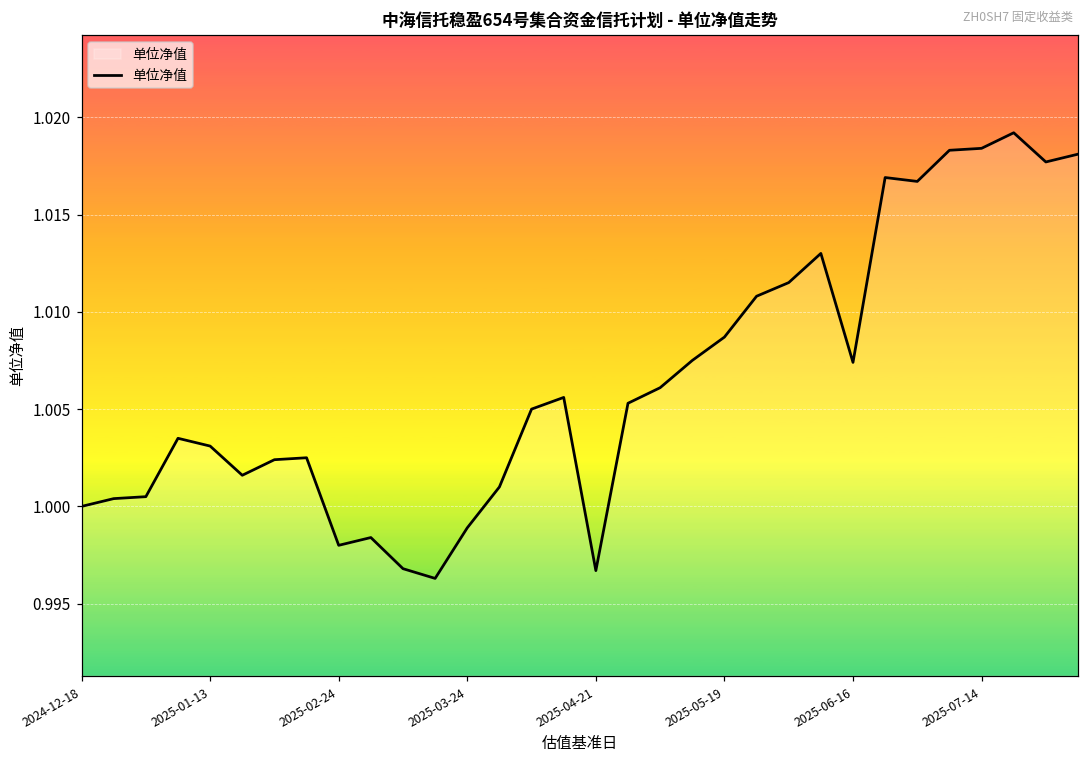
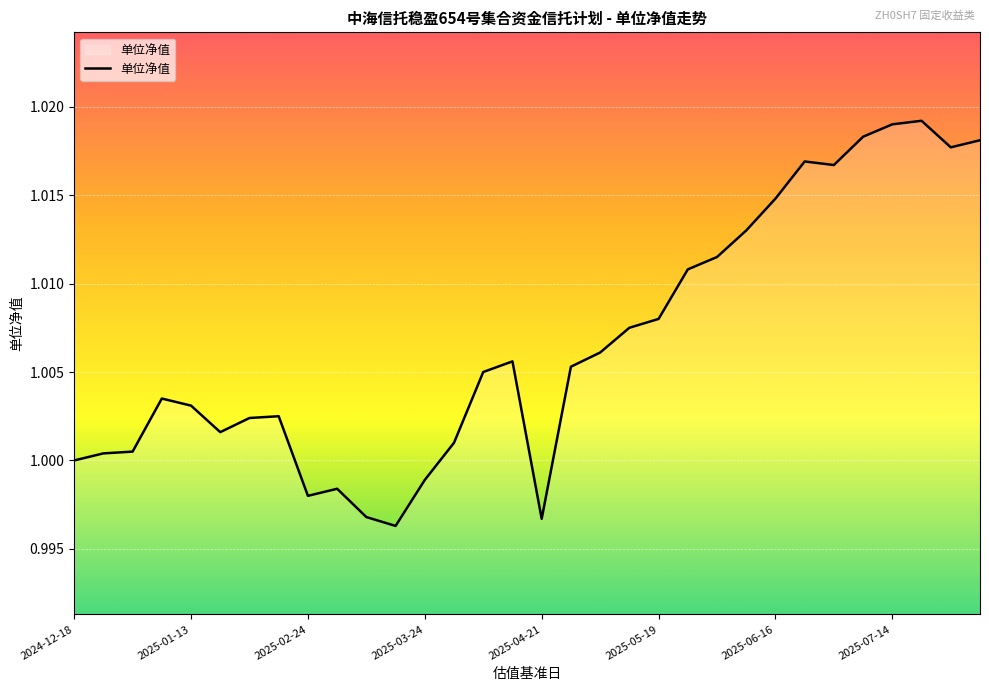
  {
    "2024-12-18": 1.0000,
    "2025-01-13": 1.0031,
    "2025-02-24": 0.9980,
    "2025-03-24": 0.9989,
    "2025-04-21": 0.9967,
-   "2025-05-19": 1.0087,
-   "2025-06-16": 1.0074,
-   "2025-07-14": 1.0184
+   "2025-05-19": 1.0080,
+   "2025-06-16": 1.0148,
+   "2025-07-14": 1.0190
  }
